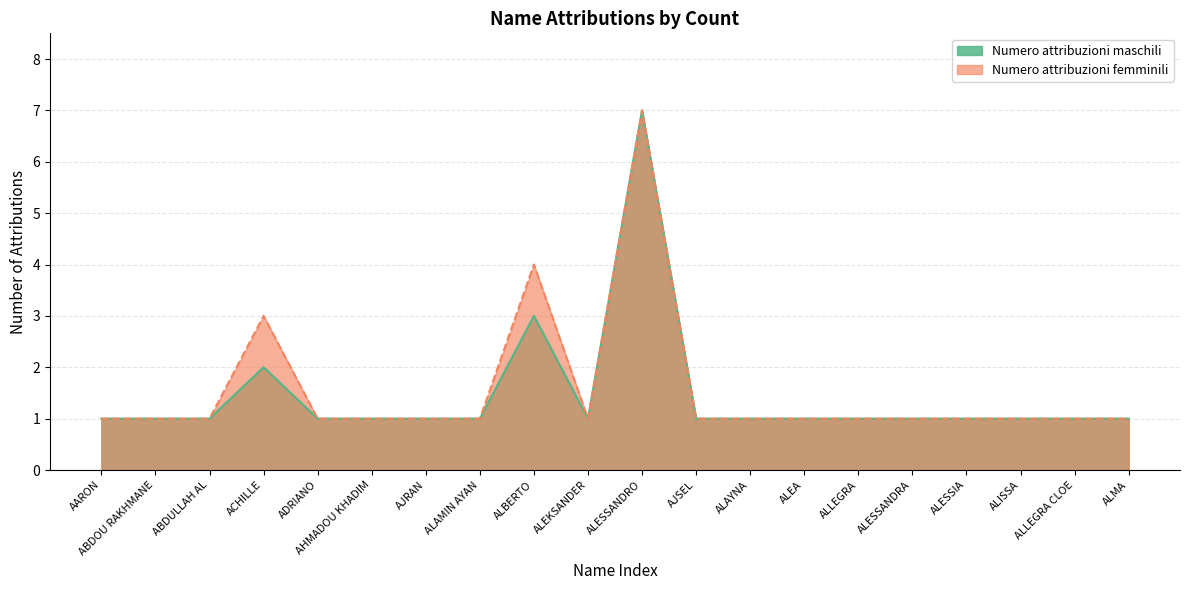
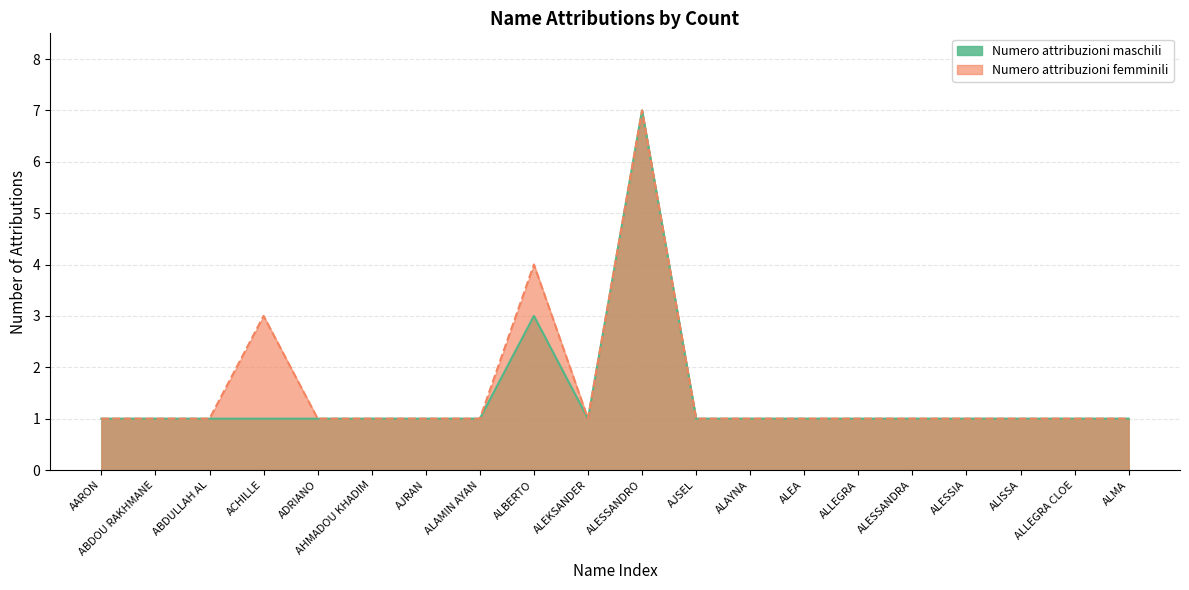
  {
    "Numero attribuzioni maschili": {
-     "ACHILLE": 2,
+     "ACHILLE": 1,
      "ALBERTO": 3
    },
    "Numero attribuzioni femminili": {
      "ACHILLE": 3,
      "ALBERTO": 4
    }
  }
